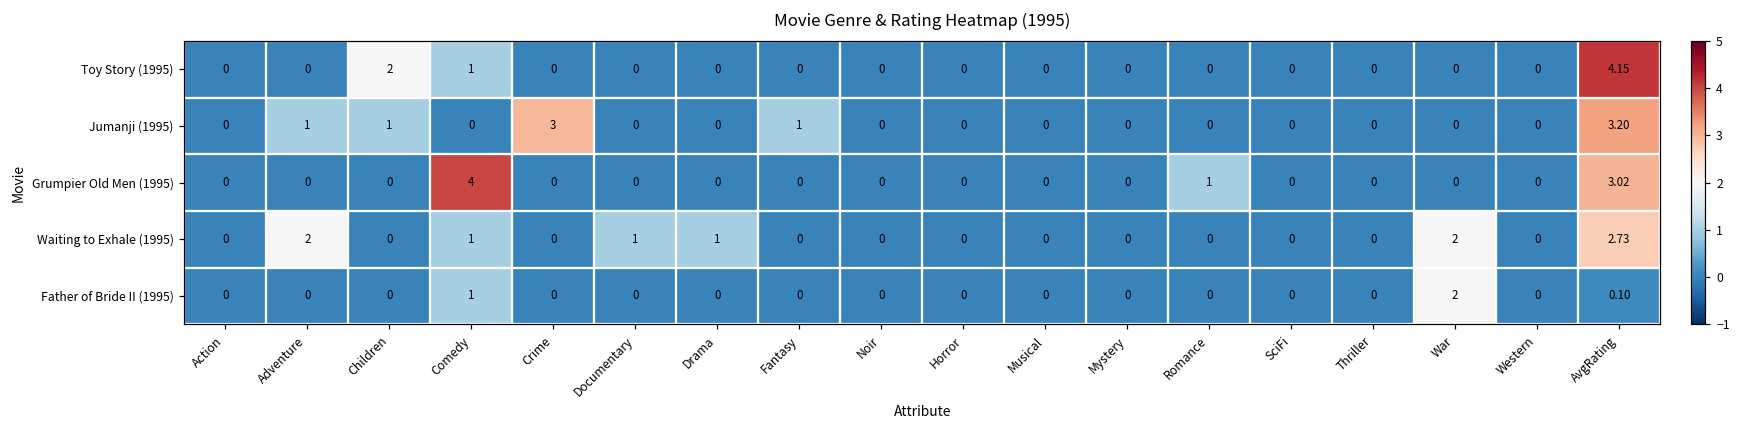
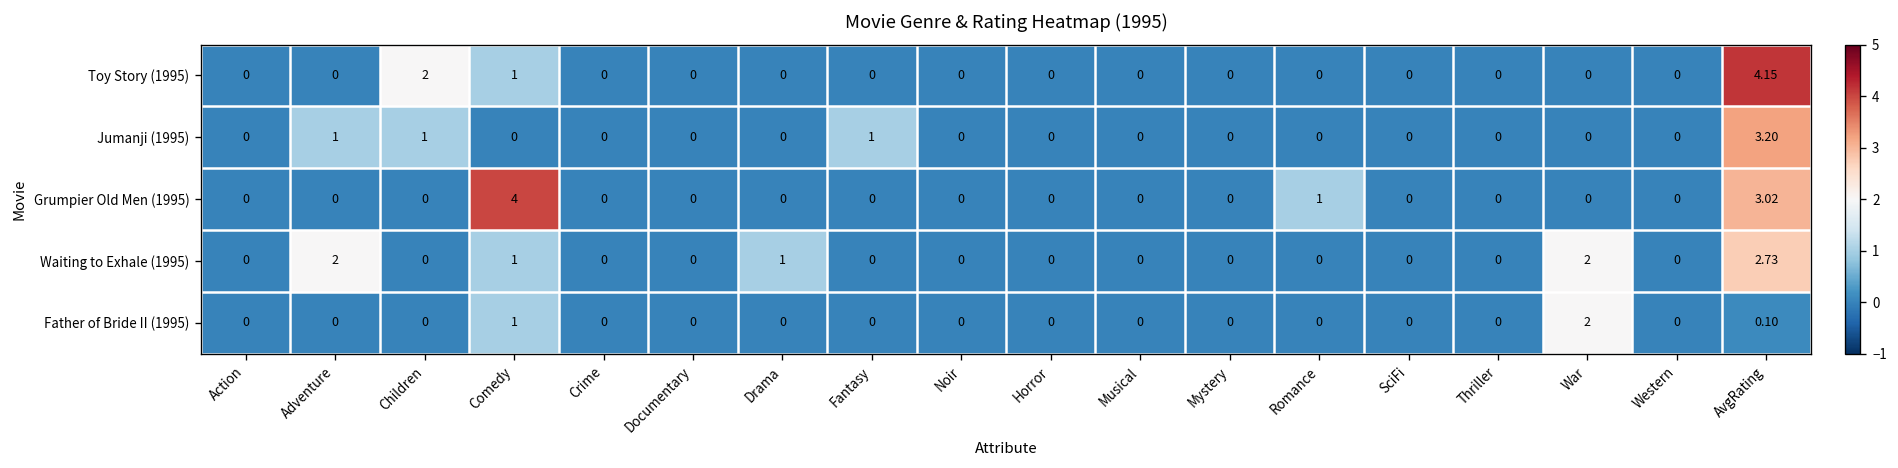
  {
    "Toy Story (1995)": {
      "Action": 0,
      "Adventure": 0,
      "Children": 2,
      "Comedy": 1,
      "Crime": 0,
      "Documentary": 0,
      "Drama": 0,
      "Fantasy": 0,
      "Noir": 0,
      "Horror": 0,
      "Musical": 0,
      "Mystery": 0,
      "Romance": 0,
      "SciFi": 0,
      "Thriller": 0,
      "War": 0,
      "Western": 0,
      "AvgRating": 4.15
    },
    "Jumanji (1995)": {
      "Action": 0,
      "Adventure": 1,
      "Children": 1,
      "Comedy": 0,
-     "Crime": 3,
+     "Crime": 0,
      "Documentary": 0,
      "Drama": 0,
      "Fantasy": 1,
      "Noir": 0,
      "Horror": 0,
      "Musical": 0,
      "Mystery": 0,
      "Romance": 0,
      "SciFi": 0,
      "Thriller": 0,
      "War": 0,
      "Western": 0,
      "AvgRating": 3.20
    },
    "Grumpier Old Men (1995)": {
      "Action": 0,
      "Adventure": 0,
      "Children": 0,
      "Comedy": 4,
      "Crime": 0,
      "Documentary": 0,
      "Drama": 0,
      "Fantasy": 0,
      "Noir": 0,
      "Horror": 0,
      "Musical": 0,
      "Mystery": 0,
      "Romance": 1,
      "SciFi": 0,
      "Thriller": 0,
      "War": 0,
      "Western": 0,
      "AvgRating": 3.02
    },
    "Waiting to Exhale (1995)": {
      "Action": 0,
      "Adventure": 2,
      "Children": 0,
      "Comedy": 1,
      "Crime": 0,
-     "Documentary": 1,
+     "Documentary": 0,
      "Drama": 1,
      "Fantasy": 0,
      "Noir": 0,
      "Horror": 0,
      "Musical": 0,
      "Mystery": 0,
      "Romance": 0,
      "SciFi": 0,
      "Thriller": 0,
      "War": 2,
      "Western": 0,
      "AvgRating": 2.73
    },
    "Father of Bride II (1995)": {
      "Action": 0,
      "Adventure": 0,
      "Children": 0,
      "Comedy": 1,
      "Crime": 0,
      "Documentary": 0,
      "Drama": 0,
      "Fantasy": 0,
      "Noir": 0,
      "Horror": 0,
      "Musical": 0,
      "Mystery": 0,
      "Romance": 0,
      "SciFi": 0,
      "Thriller": 0,
      "War": 2,
      "Western": 0,
      "AvgRating": 0.10
    }
  }
